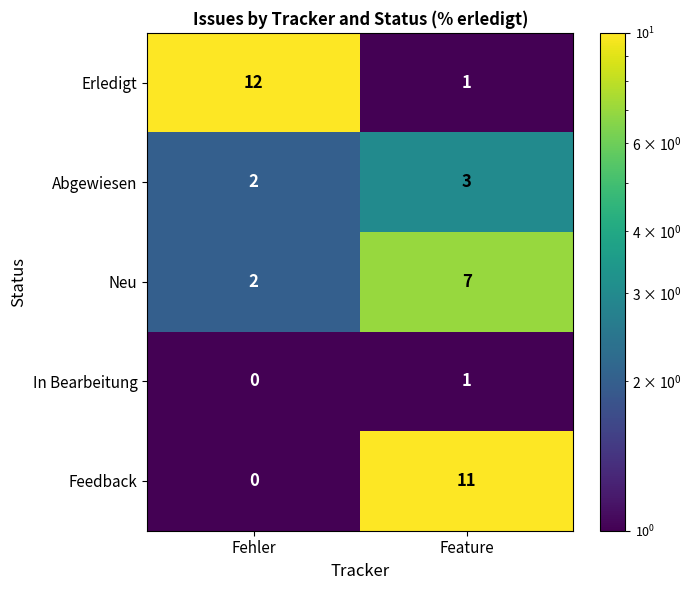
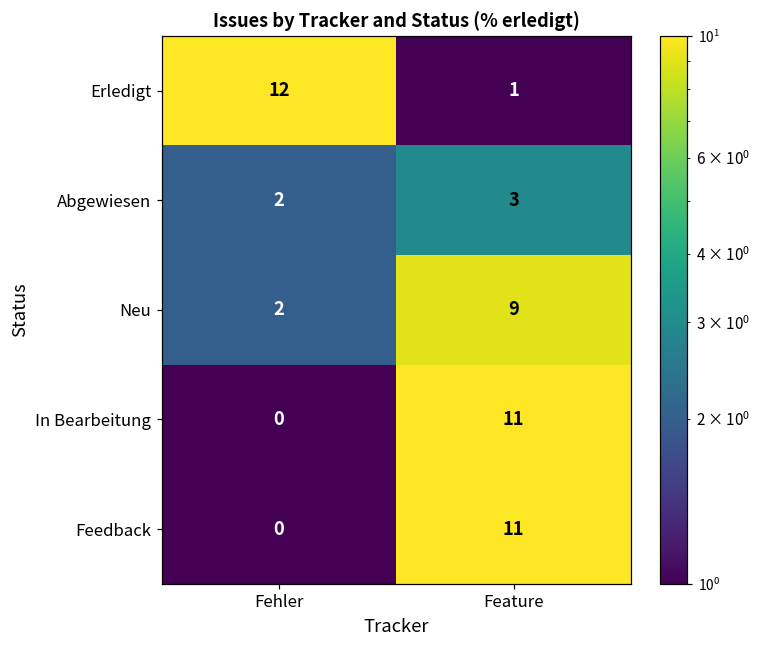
  {
    "Erledigt": {
      "Fehler": 12,
      "Feature": 1
    },
    "Abgewiesen": {
      "Fehler": 2,
      "Feature": 3
    },
    "Neu": {
      "Fehler": 2,
-     "Feature": 7
+     "Feature": 9
    },
    "In Bearbeitung": {
      "Fehler": 0,
-     "Feature": 1
+     "Feature": 11
    },
    "Feedback": {
      "Fehler": 0,
      "Feature": 11
    }
  }
